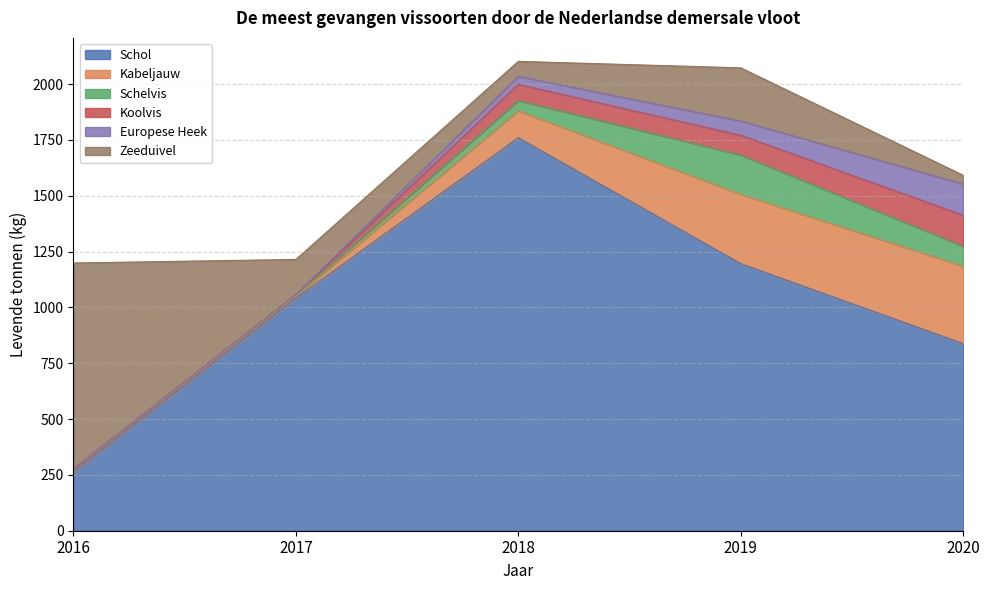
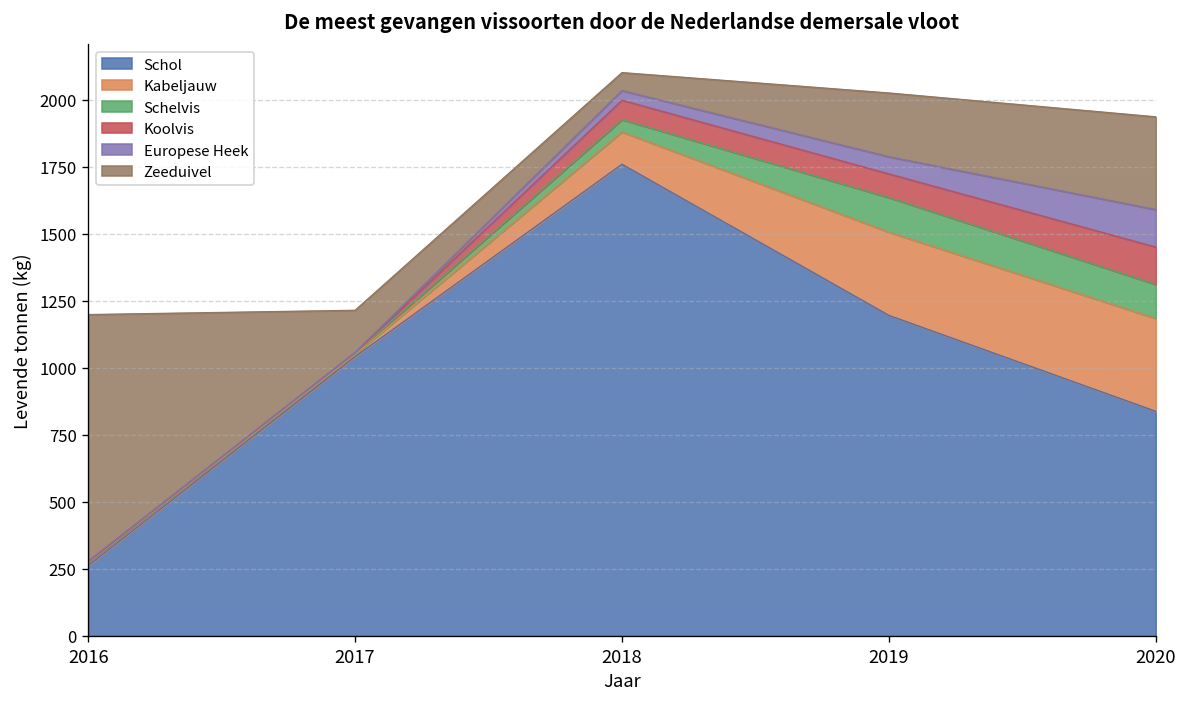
  {
    "Schelvis": {
      "2018": 50,
-     "2019": 180,
-     "2020": 90
+     "2019": 130,
+     "2020": 130
    },
    "Zeeduivel": {
      "2016": 920,
      "2017": 160,
      "2018": 70,
      "2019": 240,
-     "2020": 40
+     "2020": 350
    }
  }
